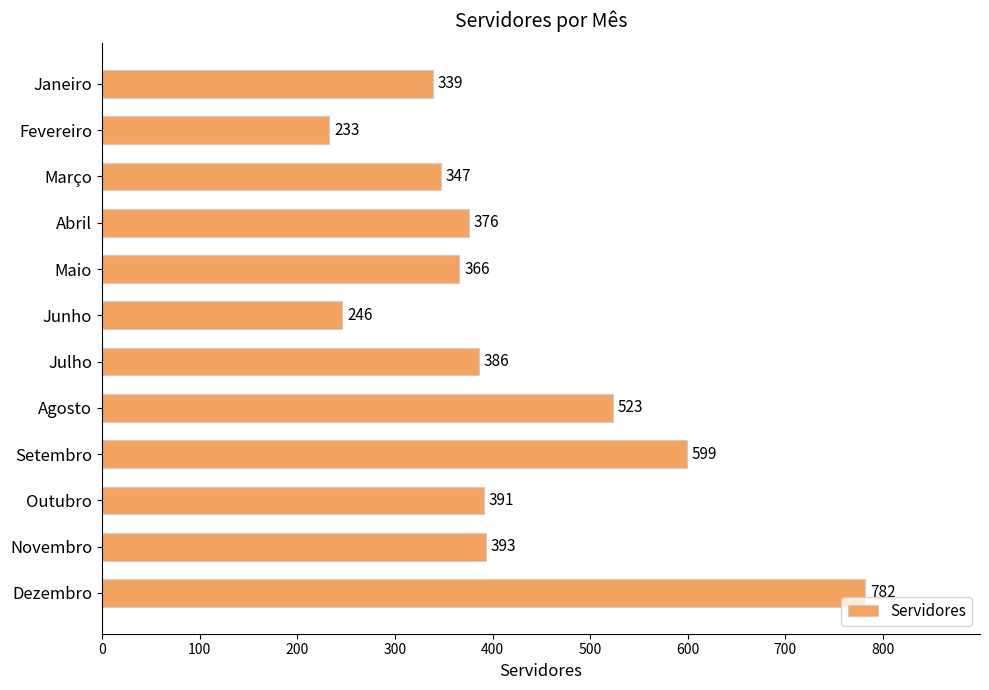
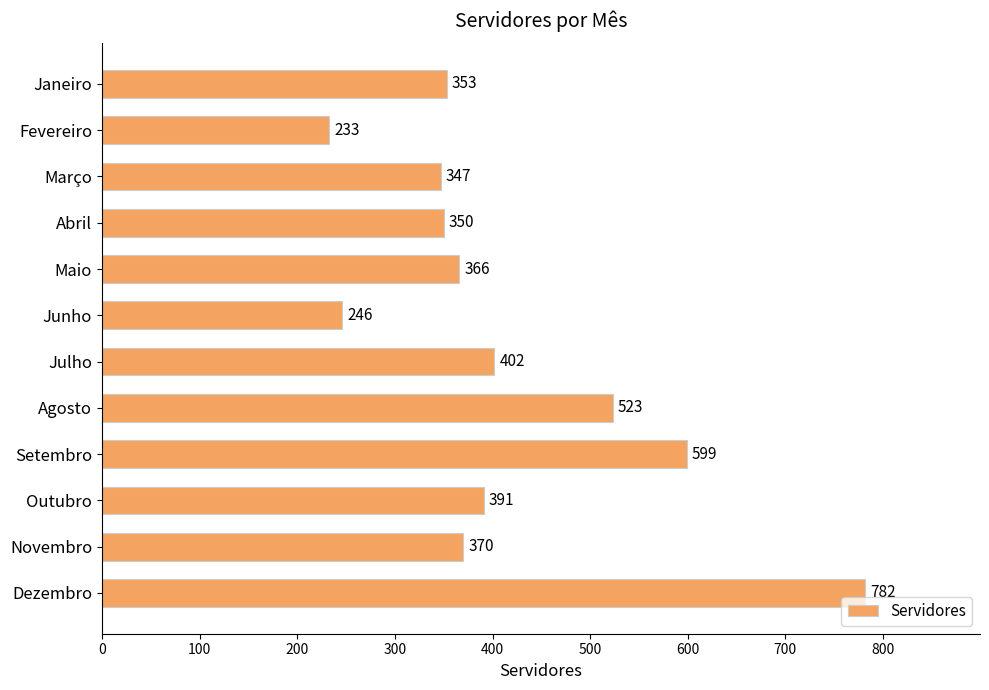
  {
-   "Janeiro": 339,
+   "Janeiro": 353,
    "Fevereiro": 233,
    "Março": 347,
-   "Abril": 376,
+   "Abril": 350,
    "Maio": 366,
    "Junho": 246,
-   "Julho": 386,
+   "Julho": 402,
    "Agosto": 523,
    "Setembro": 599,
    "Outubro": 391,
-   "Novembro": 393
+   "Novembro": 370
  }
